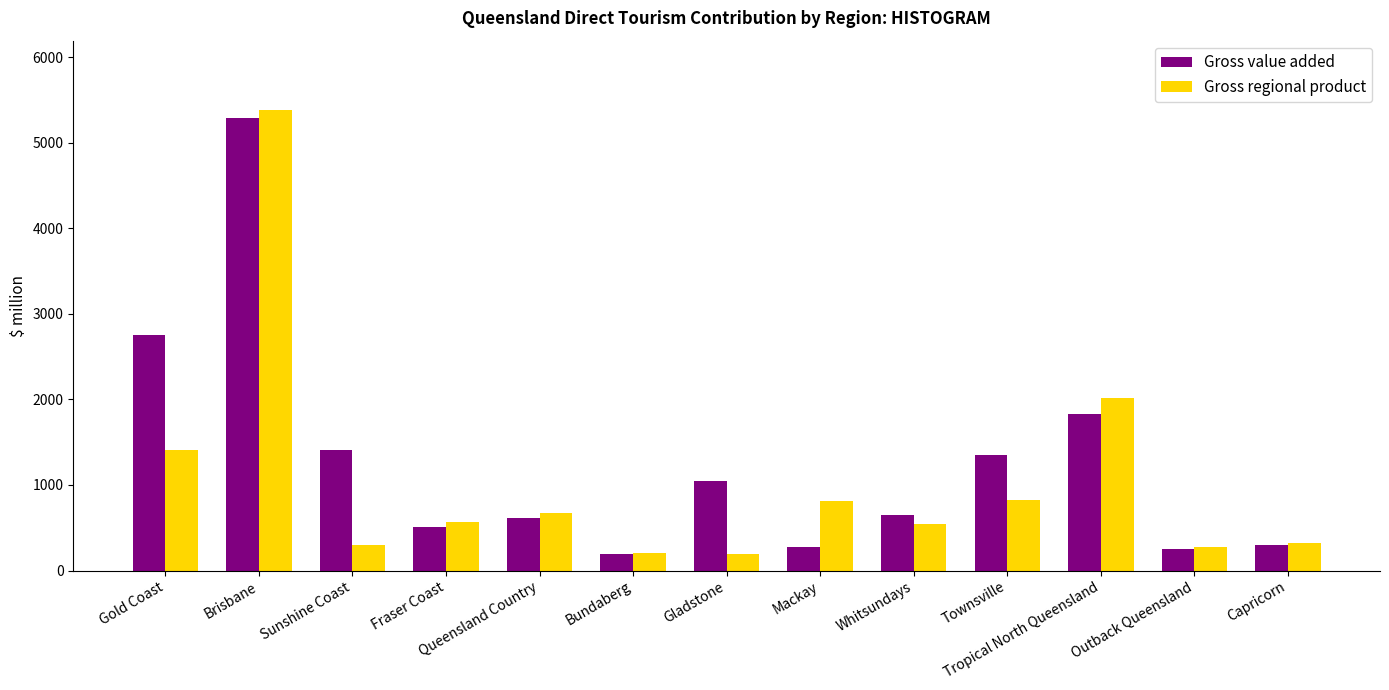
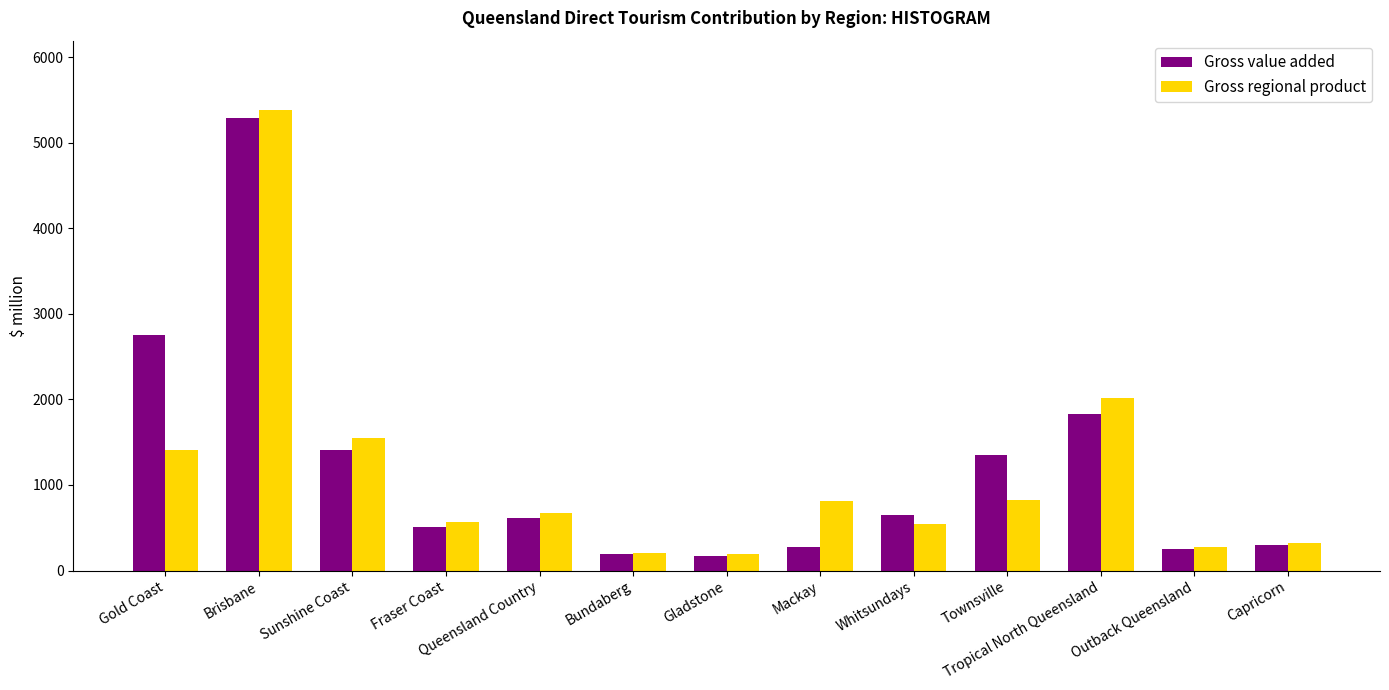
  {
    "Gross value added": {
      "Gold Coast": 2800,
      "Brisbane": 5300,
      "Sunshine Coast": 1400,
      "Fraser Coast": 500,
      "Queensland Country": 600,
      "Bundaberg": 200,
-     "Gladstone": 1000,
+     "Gladstone": 200,
      "Mackay": 300,
      "Whitsundays": 600,
      "Townsville": 1400,
      "Tropical North Queensland": 1800,
      "Outback Queensland": 300,
      "Capricorn": 300
    },
    "Gross regional product": {
      "Gold Coast": 1400,
      "Brisbane": 5400,
-     "Sunshine Coast": 300,
+     "Sunshine Coast": 1600,
      "Fraser Coast": 600,
      "Queensland Country": 700,
      "Bundaberg": 200,
      "Gladstone": 200,
      "Mackay": 800,
      "Whitsundays": 500,
      "Townsville": 800,
      "Tropical North Queensland": 2000,
      "Outback Queensland": 300,
      "Capricorn": 300
    }
  }
